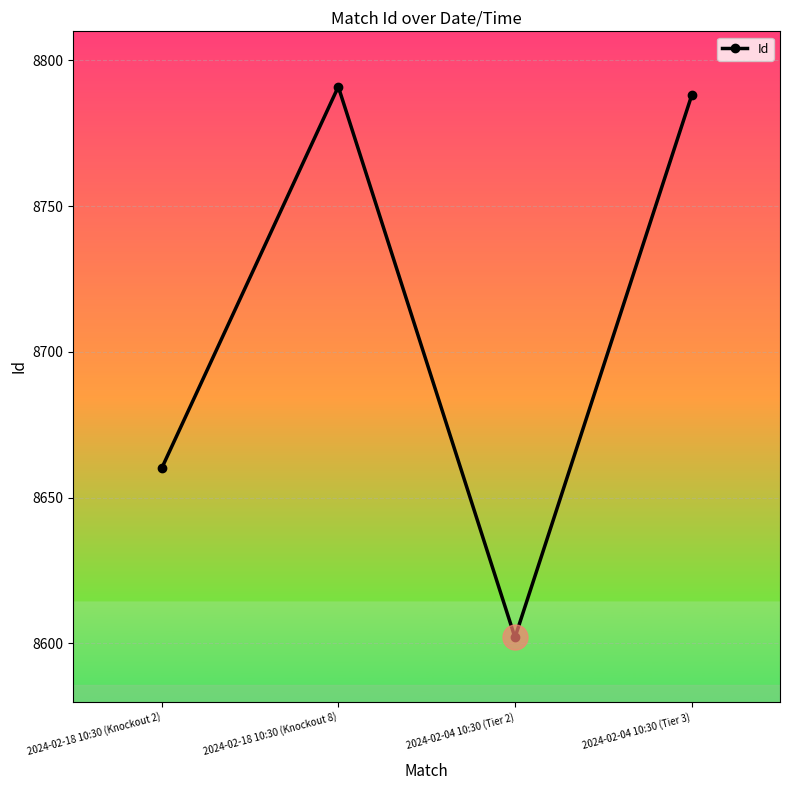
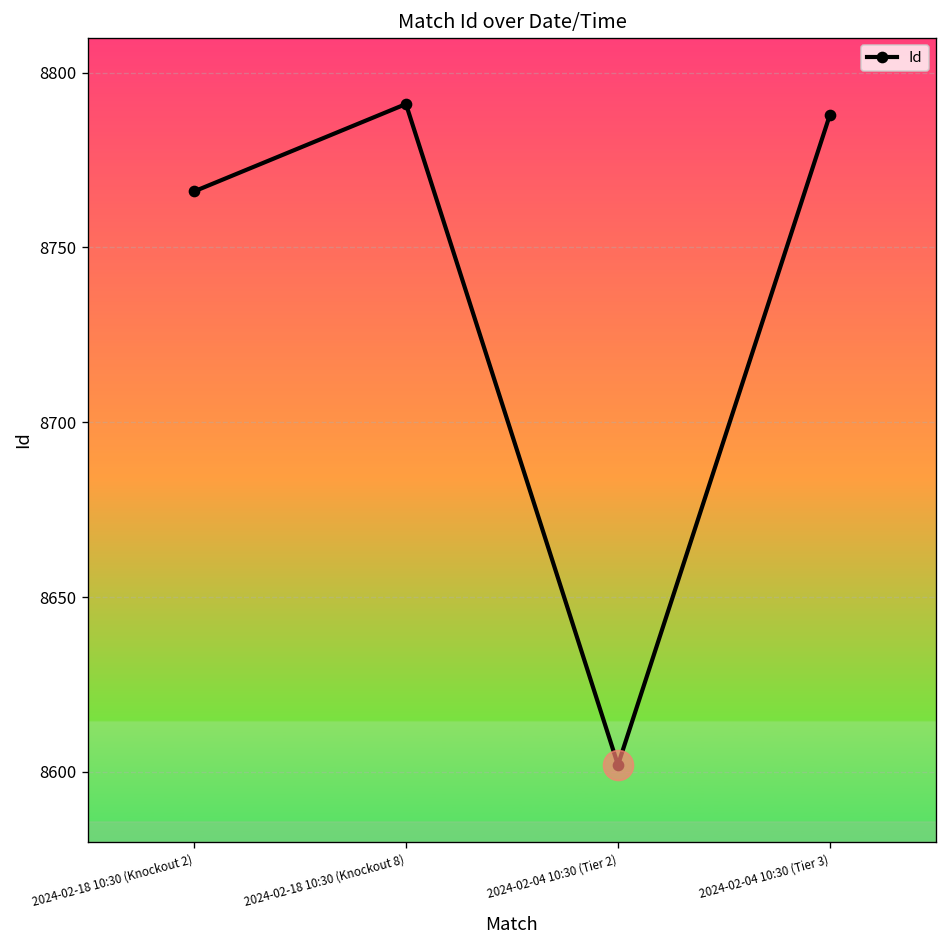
  {
    "Id": {
-     "2024-02-18 10:30 (Knockout 2)": 8660,
+     "2024-02-18 10:30 (Knockout 2)": 8766,
      "2024-02-18 10:30 (Knockout 8)": 8791,
      "2024-02-04 10:30 (Tier 3)": 8788
    }
  }
